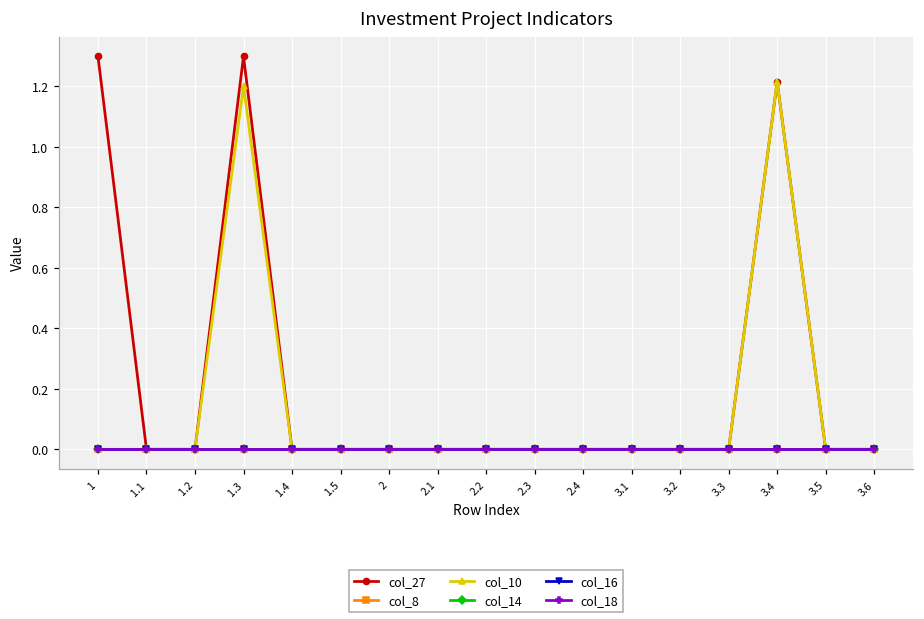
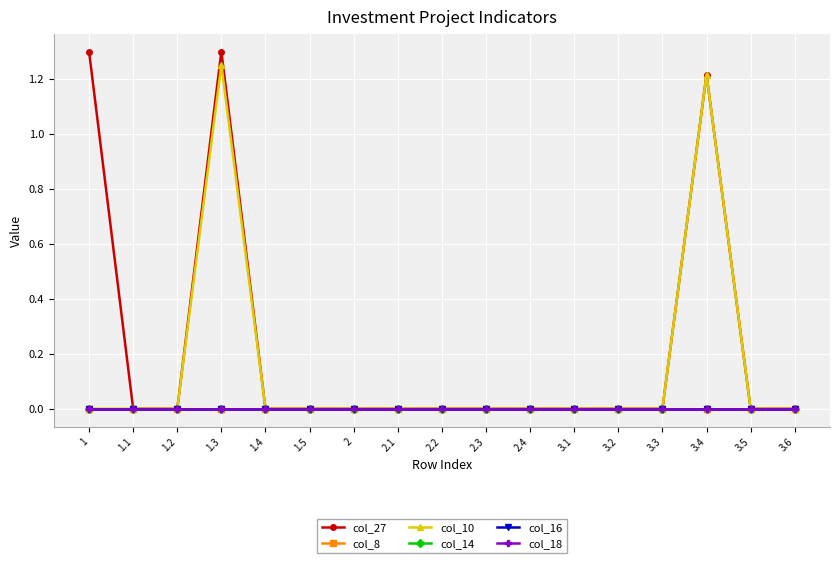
  {
    "col_27": {
      "1": 1.30,
      "1.3": 1.30
    },
    "col_18": {
      "1.3": 0.00,
      "3.4": 0.00
    },
    "col_10": {
-     "1.3": 1.20
+     "1.3": 1.25
    }
  }
